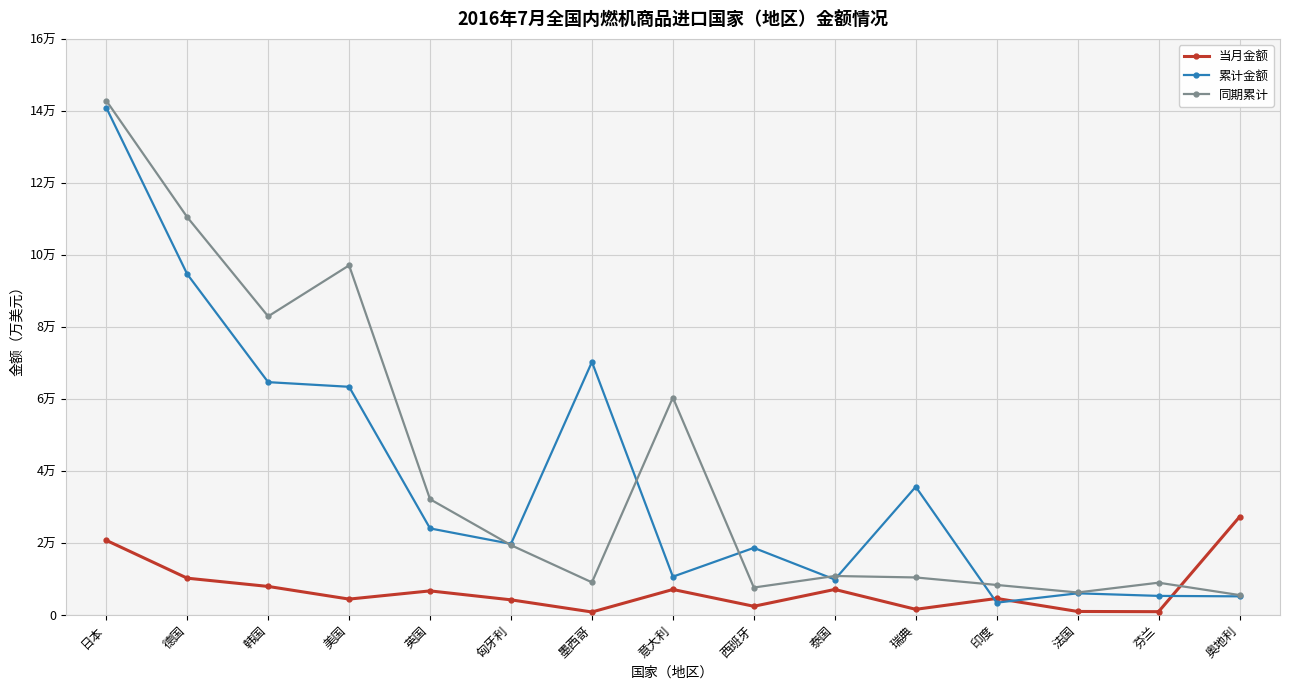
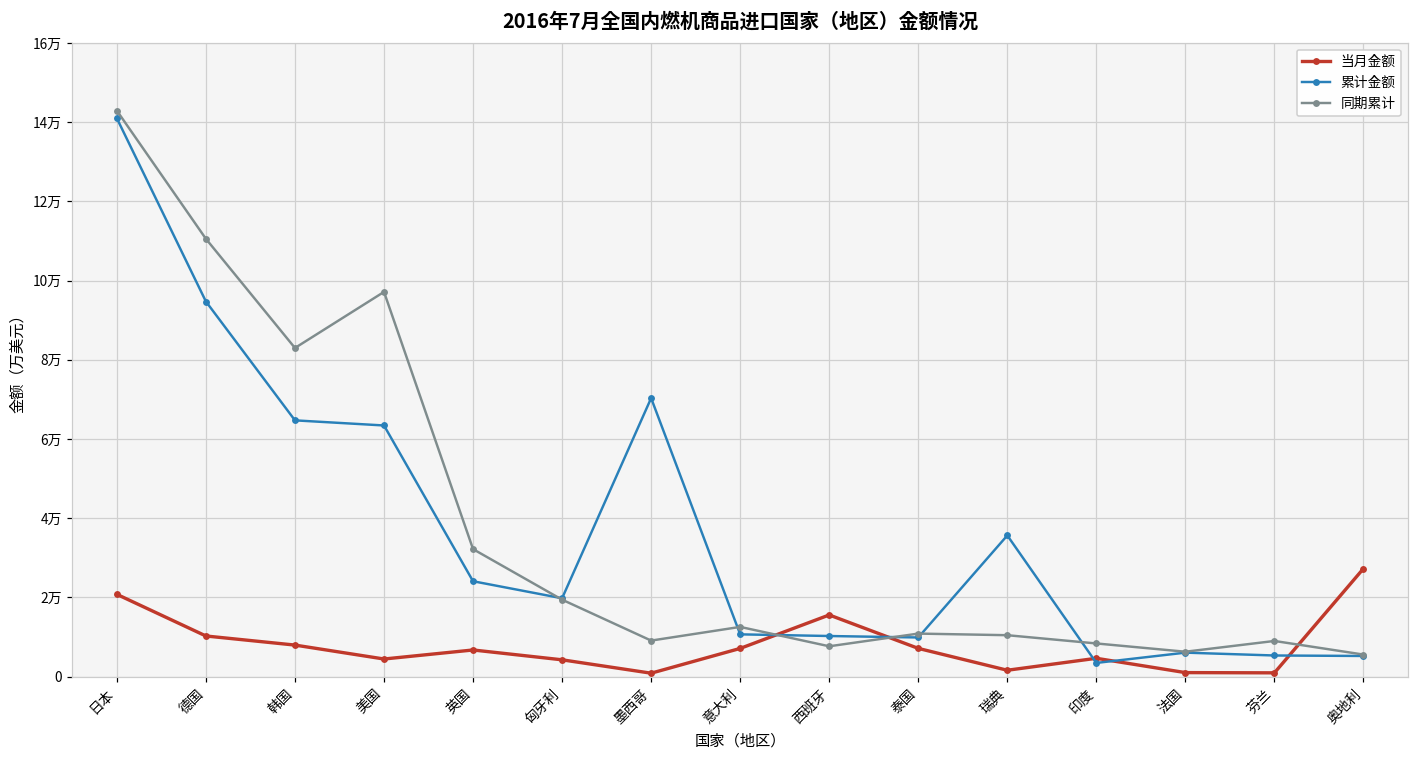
  {
    "当月金额": {
      "日本": "2.1万",
      "德国": "1.0万",
      "韩国": "0.8万",
      "美国": "0.4万",
      "英国": "0.7万",
      "匈牙利": "0.4万",
      "墨西哥": "0.1万",
      "意大利": "0.7万",
-     "西班牙": "0.2万",
+     "西班牙": "1.6万",
      "泰国": "0.7万",
      "瑞典": "0.2万",
      "印度": "0.5万",
      "法国": "0.1万",
      "芬兰": "0.1万",
      "奥地利": "2.7万"
    },
    "累计金额": {
      "日本": "14.1万",
      "德国": "9.5万",
      "韩国": "6.5万",
      "美国": "6.3万",
      "英国": "2.4万",
      "墨西哥": "7.0万",
      "意大利": "1.1万",
-     "西班牙": "1.9万",
+     "西班牙": "1.0万",
      "泰国": "1.0万",
      "瑞典": "3.6万",
      "印度": "0.3万",
      "芬兰": "0.5万"
    },
    "同期累计": {
      "日本": "14.3万",
      "德国": "11.1万",
      "韩国": "8.3万",
      "美国": "9.7万",
      "英国": "3.2万",
      "墨西哥": "0.9万",
-     "意大利": "6.0万",
+     "意大利": "1.3万",
      "西班牙": "0.8万",
      "泰国": "1.1万",
      "瑞典": "1.0万",
      "印度": "0.8万",
      "芬兰": "0.9万"
    }
  }
